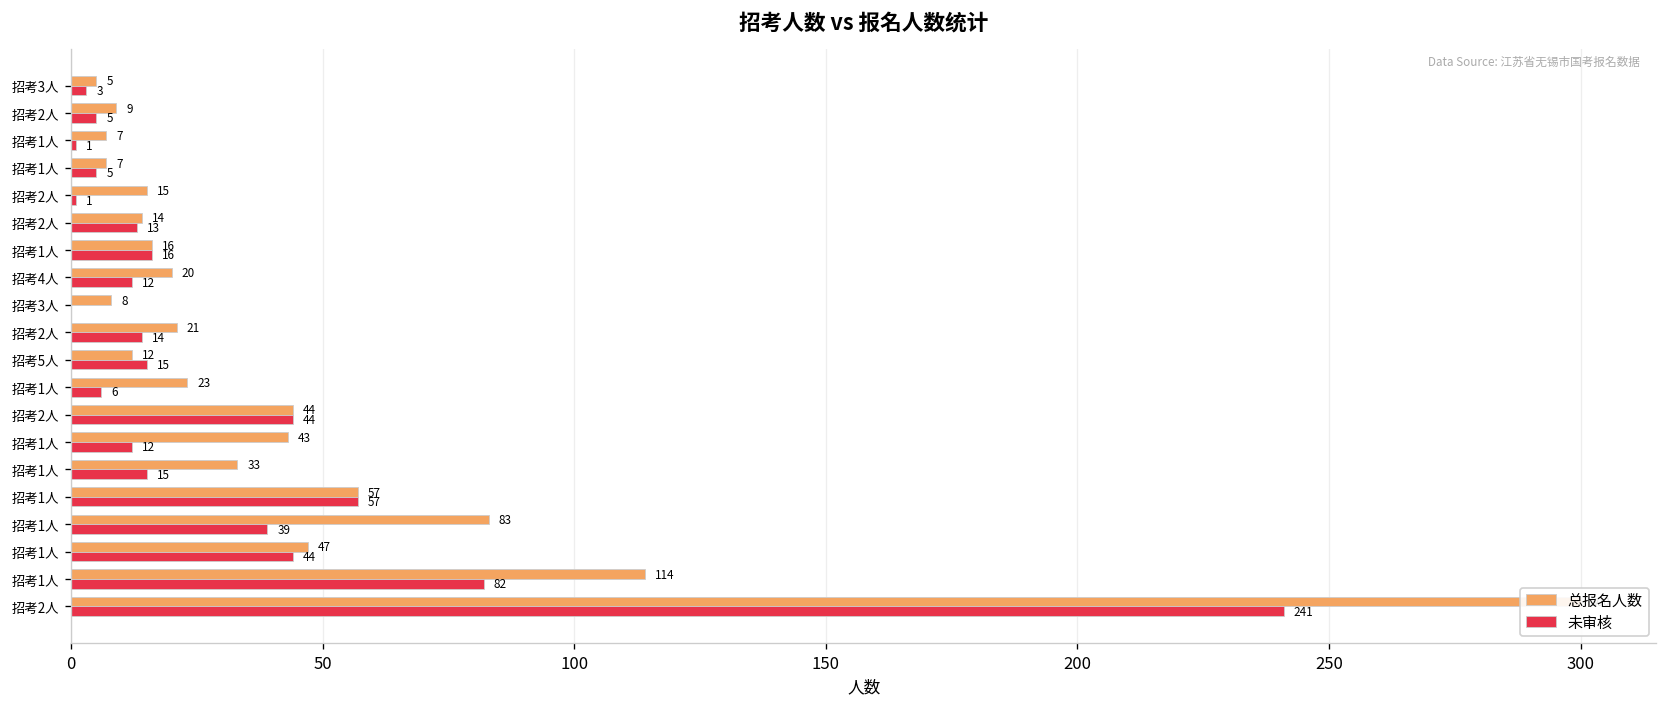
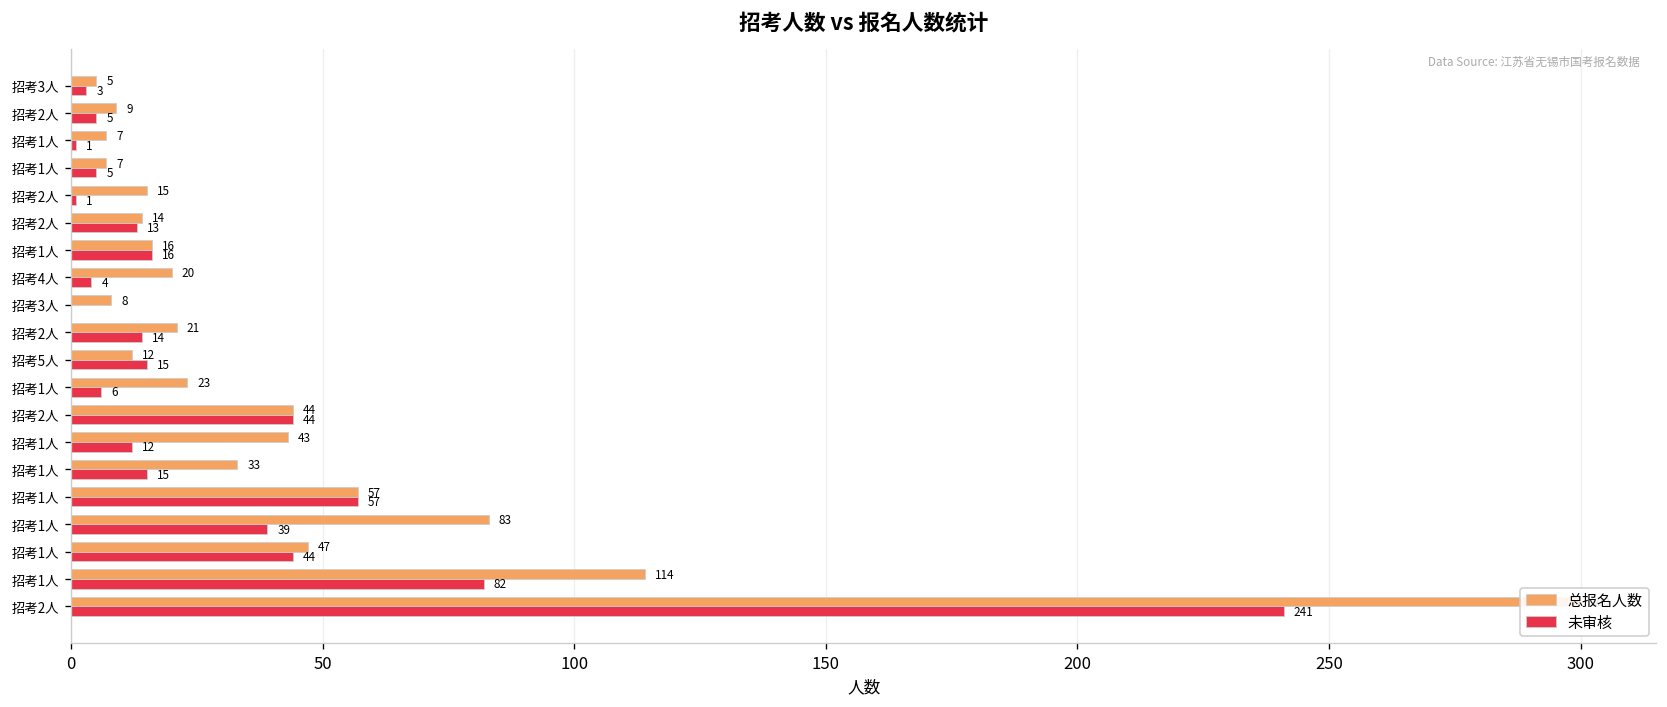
  {
    "总报名人数": {
      "招考4人": 20,
      "招考5人": 12
    },
    "未审核": {
-     "招考4人": 12,
+     "招考4人": 4,
      "招考5人": 15
    }
  }
